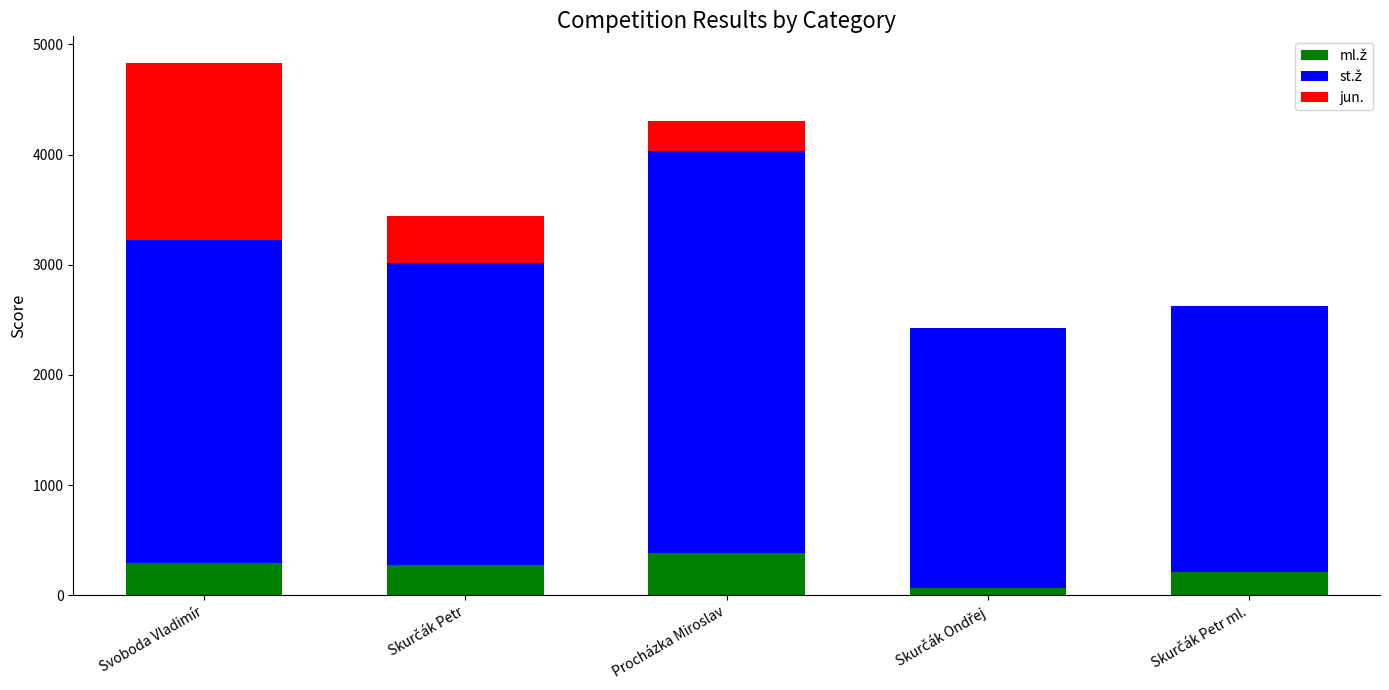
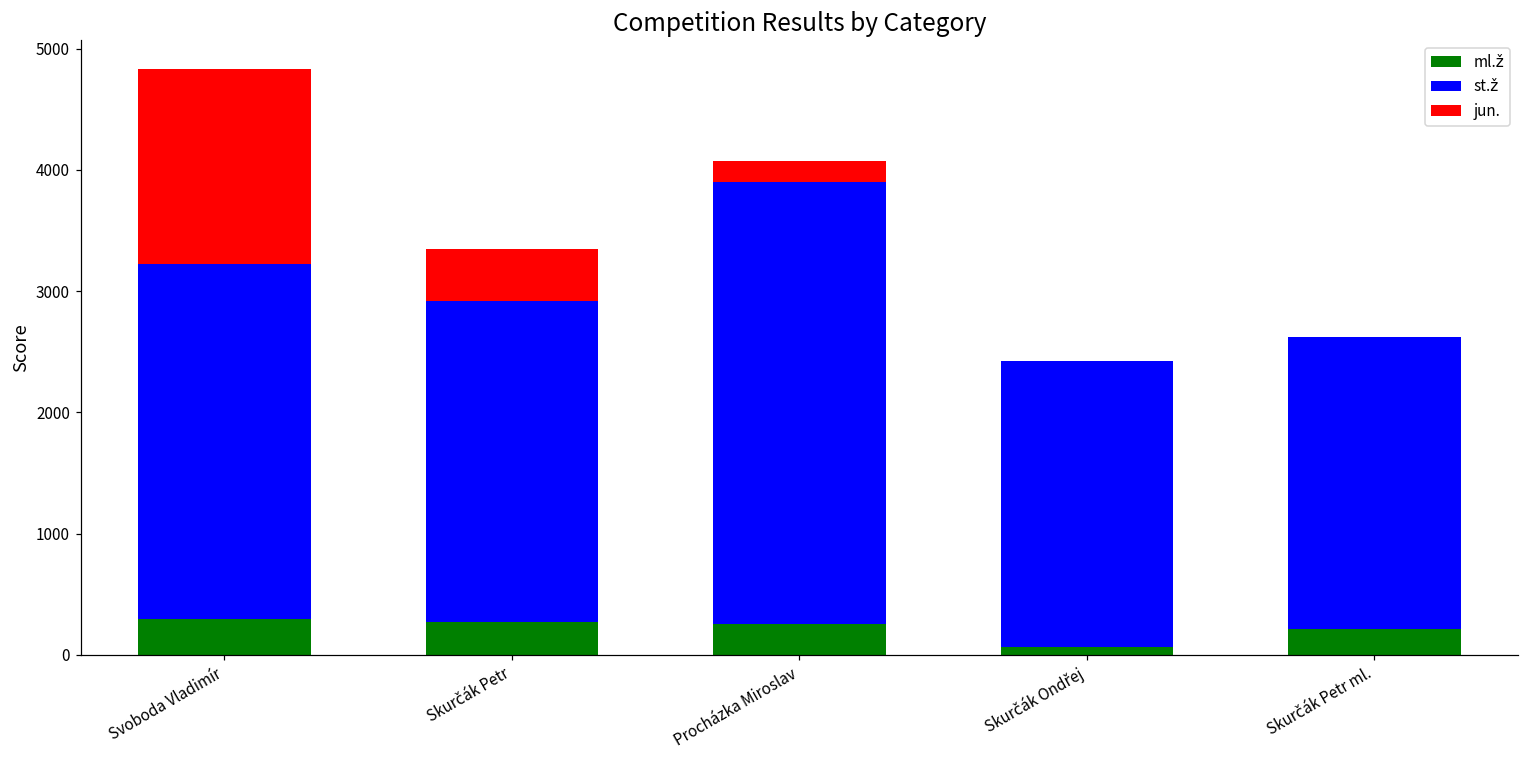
  {
    "ml.ž": {
      "Svoboda Vladimír": 290,
      "Skurčák Petr": 270,
-     "Procházka Miroslav": 390,
+     "Procházka Miroslav": 260,
      "Skurčák Ondřej": 70,
      "Skurčák Petr ml.": 220
    },
    "st.ž": {
      "Svoboda Vladimír": 2930,
-     "Skurčák Petr": 2740,
+     "Skurčák Petr": 2650,
      "Procházka Miroslav": 3640,
      "Skurčák Ondřej": 2360,
      "Skurčák Petr ml.": 2410
    },
    "jun.": {
      "Svoboda Vladimír": 1610,
      "Skurčák Petr": 430,
-     "Procházka Miroslav": 280,
+     "Procházka Miroslav": 170,
      "Skurčák Ondřej": 0,
      "Skurčák Petr ml.": 0
    }
  }
